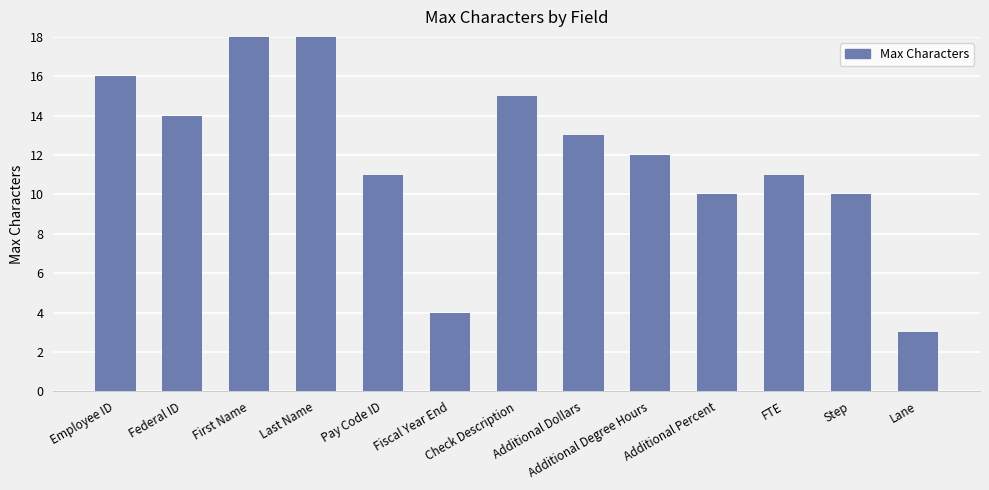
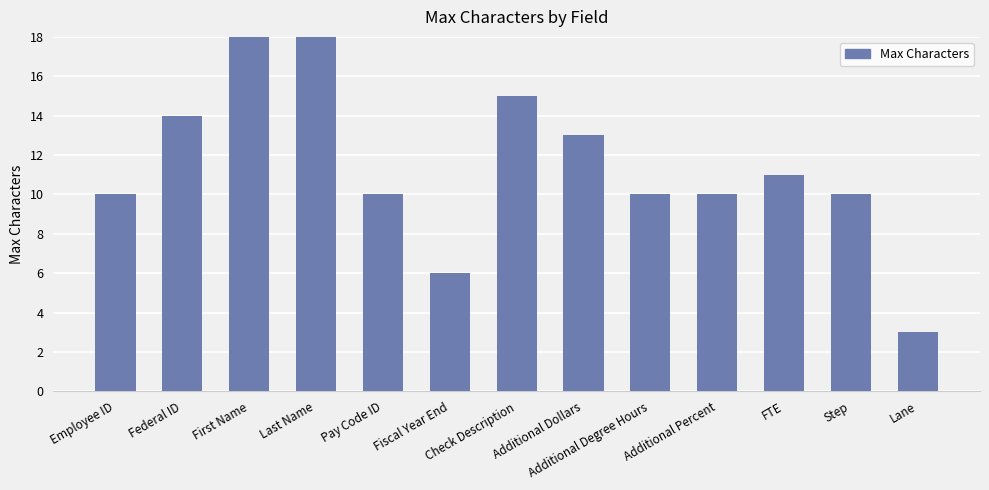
  {
-   "Employee ID": 16,
+   "Employee ID": 10,
    "Federal ID": 14,
-   "Pay Code ID": 11,
-   "Fiscal Year End": 4,
+   "Pay Code ID": 10,
+   "Fiscal Year End": 6,
    "Check Description": 15,
    "Additional Dollars": 13,
-   "Additional Degree Hours": 12,
+   "Additional Degree Hours": 10,
    "Additional Percent": 10,
    "FTE": 11,
    "Step": 10,
    "Lane": 3
  }
